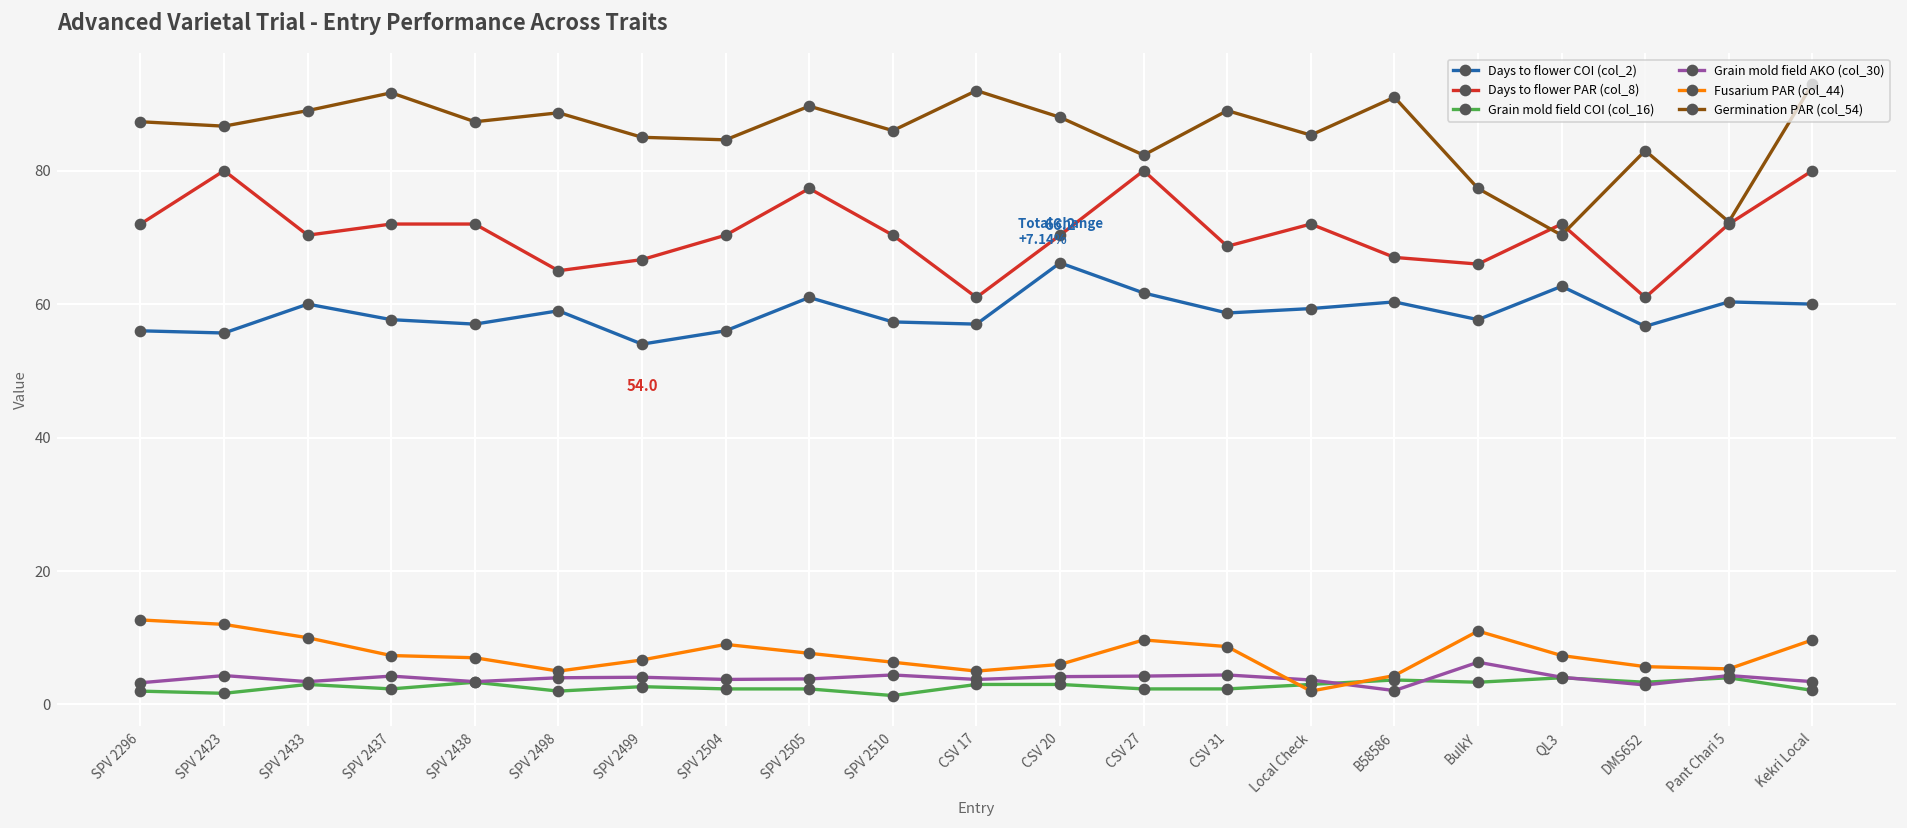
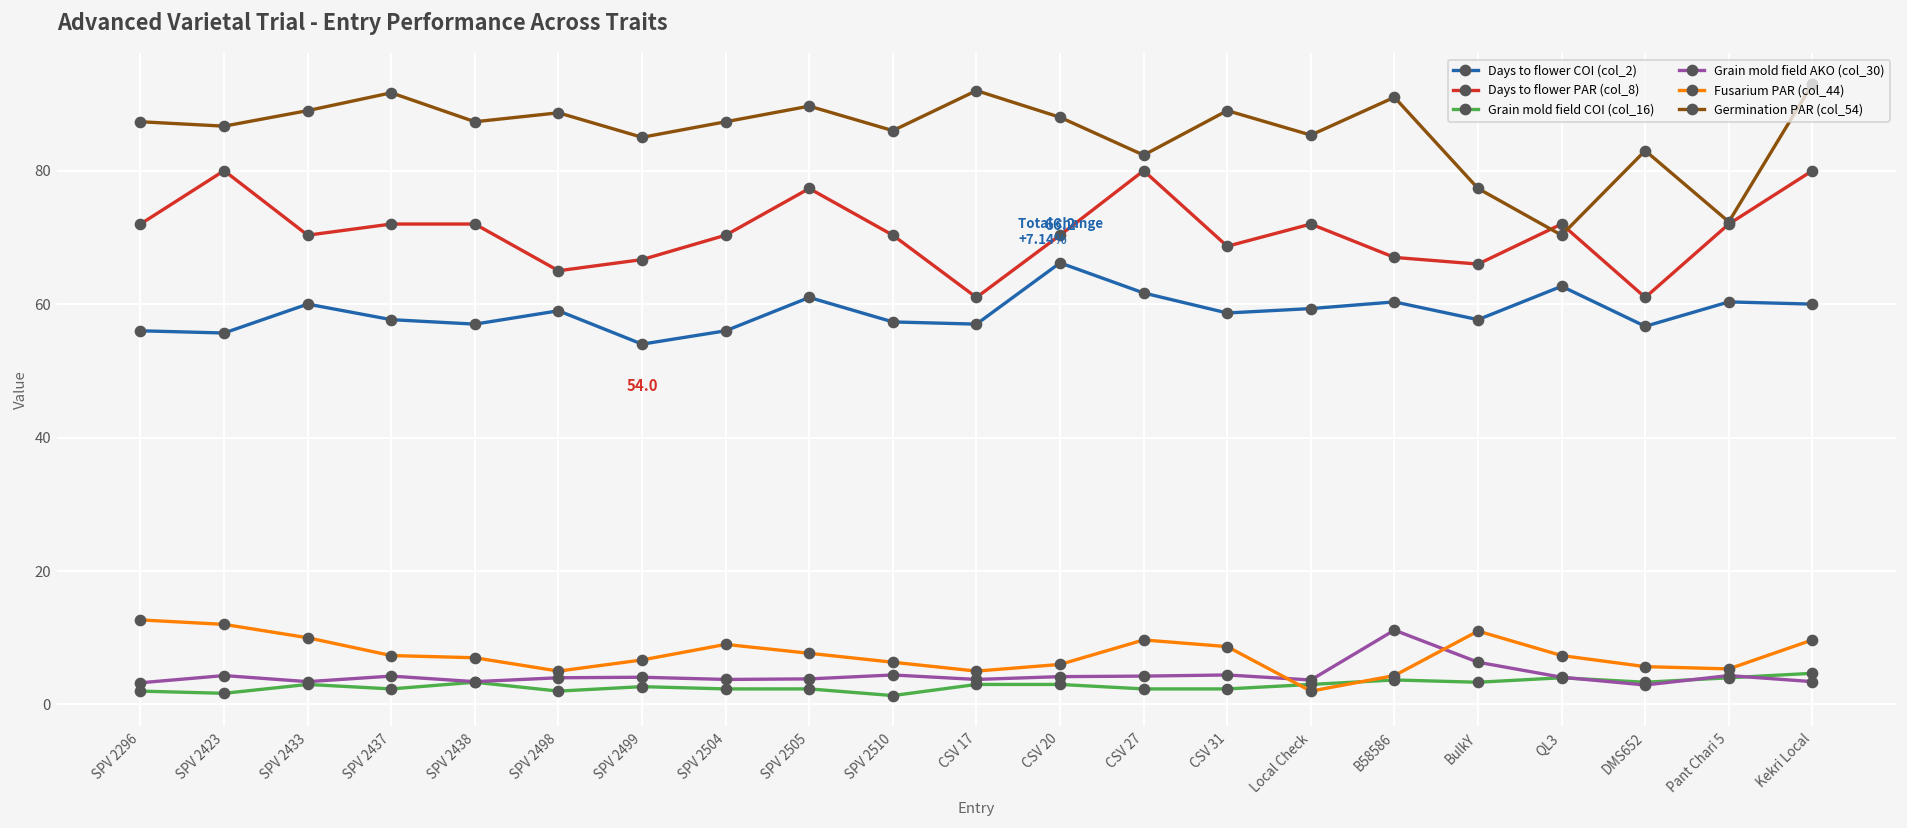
  {
    "Days to flower COI (col_2)": {
      "SPV 2296": 56,
      "SPV 2423": 56,
      "SPV 2433": 60,
      "SPV 2437": 58,
      "SPV 2438": 57,
      "SPV 2498": 59,
      "SPV 2504": 56,
      "SPV 2505": 61,
      "SPV 2510": 57,
      "CSV 17": 57,
      "CSV 27": 62,
      "CSV 31": 59,
      "Local Check": 59,
      "B58586": 60,
      "BulkY": 58,
      "QL3": 63,
      "DMS652": 57,
      "Pant Chari 5": 60,
      "Kekri Local": 60
    },
    "Days to flower PAR (col_8)": {
      "SPV 2296": 72,
      "SPV 2423": 80,
      "SPV 2433": 70,
      "SPV 2437": 72,
      "SPV 2438": 72,
      "SPV 2498": 65,
      "SPV 2499": 67,
      "SPV 2504": 70,
      "SPV 2505": 77,
      "SPV 2510": 70,
      "CSV 17": 61,
      "CSV 27": 80,
      "CSV 31": 69,
      "Local Check": 72,
      "B58586": 67,
      "BulkY": 66,
      "QL3": 72,
      "DMS652": 61,
      "Kekri Local": 80
    },
    "Grain mold field COI (col_16)": {
      "SPV 2296": 2,
      "SPV 2423": 2,
      "SPV 2437": 2,
      "SPV 2498": 2,
      "SPV 2499": 3,
      "SPV 2504": 2,
      "SPV 2505": 2,
      "SPV 2510": 1,
      "CSV 17": 3,
      "CSV 20": 3,
      "CSV 27": 2,
      "CSV 31": 2,
      "Local Check": 3,
      "B58586": 4,
      "BulkY": 3,
-     "Kekri Local": 2
+     "Kekri Local": 5
    },
    "Grain mold field AKO (col_30)": {
      "SPV 2296": 3,
      "SPV 2423": 4,
      "SPV 2437": 4,
      "SPV 2498": 4,
      "SPV 2499": 4,
      "SPV 2504": 4,
      "SPV 2505": 4,
      "SPV 2510": 4,
      "CSV 17": 4,
      "CSV 20": 4,
      "CSV 27": 4,
      "CSV 31": 4,
      "Local Check": 4,
-     "B58586": 2,
+     "B58586": 11,
      "BulkY": 6,
      "Kekri Local": 3
    },
    "Fusarium PAR (col_44)": {
      "SPV 2296": 13,
      "SPV 2423": 12,
      "SPV 2433": 10,
      "SPV 2437": 7,
      "SPV 2438": 7,
      "SPV 2498": 5,
      "SPV 2499": 7,
      "SPV 2504": 9,
      "SPV 2505": 8,
      "SPV 2510": 6,
      "CSV 17": 5,
      "CSV 20": 6,
      "CSV 27": 10,
      "CSV 31": 9,
      "Local Check": 2,
      "B58586": 4,
      "BulkY": 11,
      "QL3": 7,
      "DMS652": 6,
      "Pant Chari 5": 5,
      "Kekri Local": 10
    },
    "Germination PAR (col_54)": {
      "SPV 2296": 87,
      "SPV 2423": 87,
      "SPV 2433": 89,
      "SPV 2437": 92,
      "SPV 2438": 87,
      "SPV 2498": 89,
      "SPV 2499": 85,
-     "SPV 2504": 85,
+     "SPV 2504": 87,
      "SPV 2505": 90,
      "SPV 2510": 86,
      "CSV 17": 92,
      "CSV 20": 88,
      "CSV 27": 82,
      "CSV 31": 89,
      "Local Check": 85,
      "B58586": 91,
      "BulkY": 77,
      "QL3": 70,
      "DMS652": 83
    }
  }
